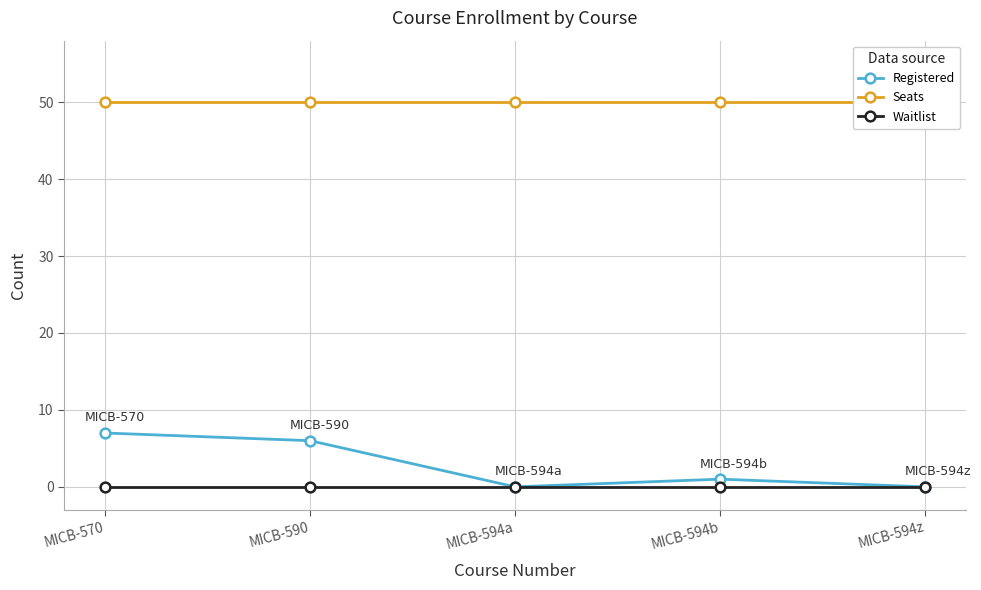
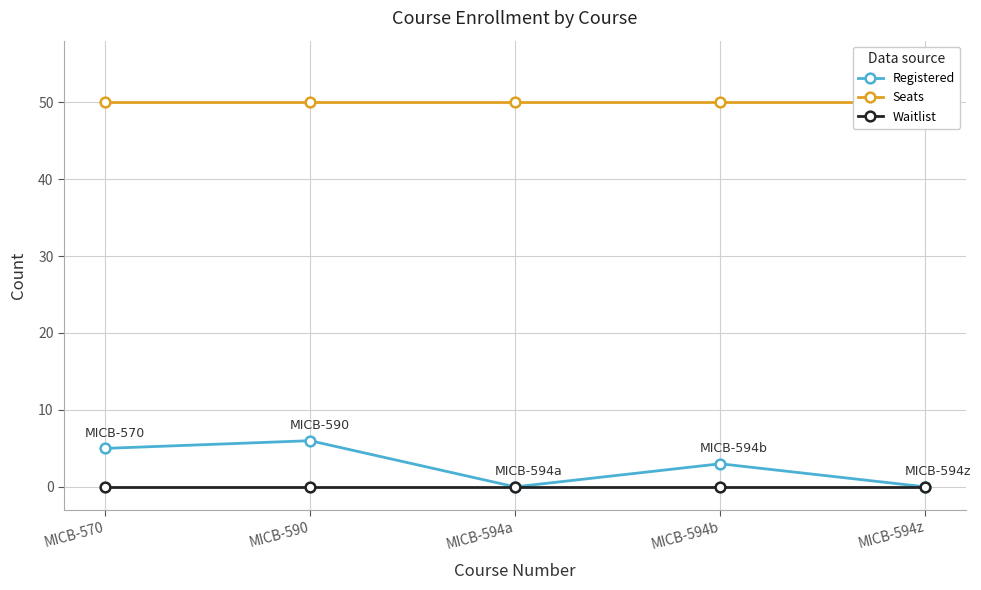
  {
    "Registered": {
-     "MICB-570": 7,
+     "MICB-570": 5,
      "MICB-590": 6,
-     "MICB-594b": 1
+     "MICB-594b": 3
    },
    "Seats": {
      "MICB-570": 50,
      "MICB-590": 50,
      "MICB-594a": 50,
      "MICB-594b": 50
    },
    "Waitlist": {
      "MICB-570": 0,
      "MICB-590": 0,
      "MICB-594b": 0
    }
  }
